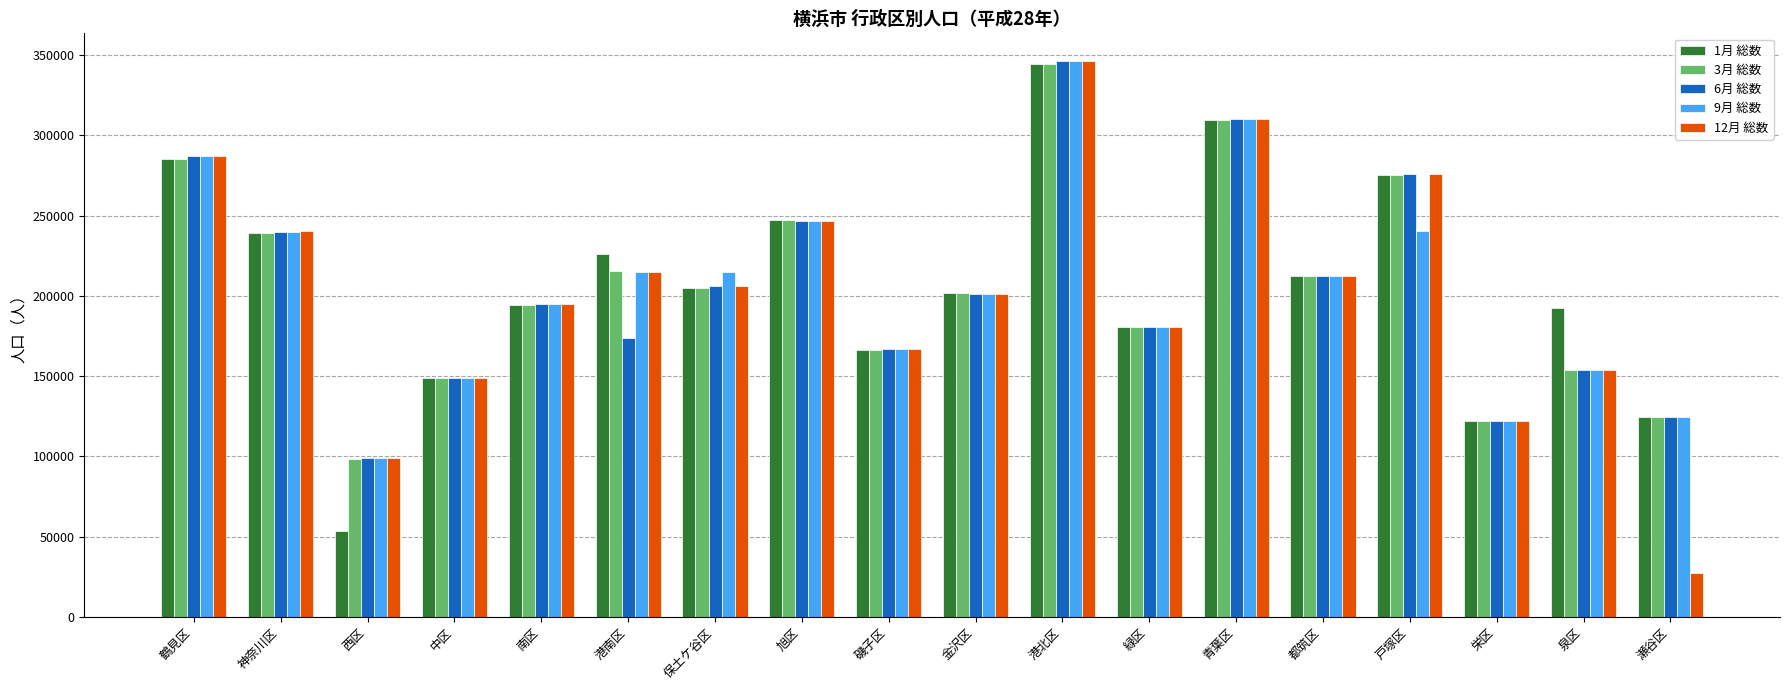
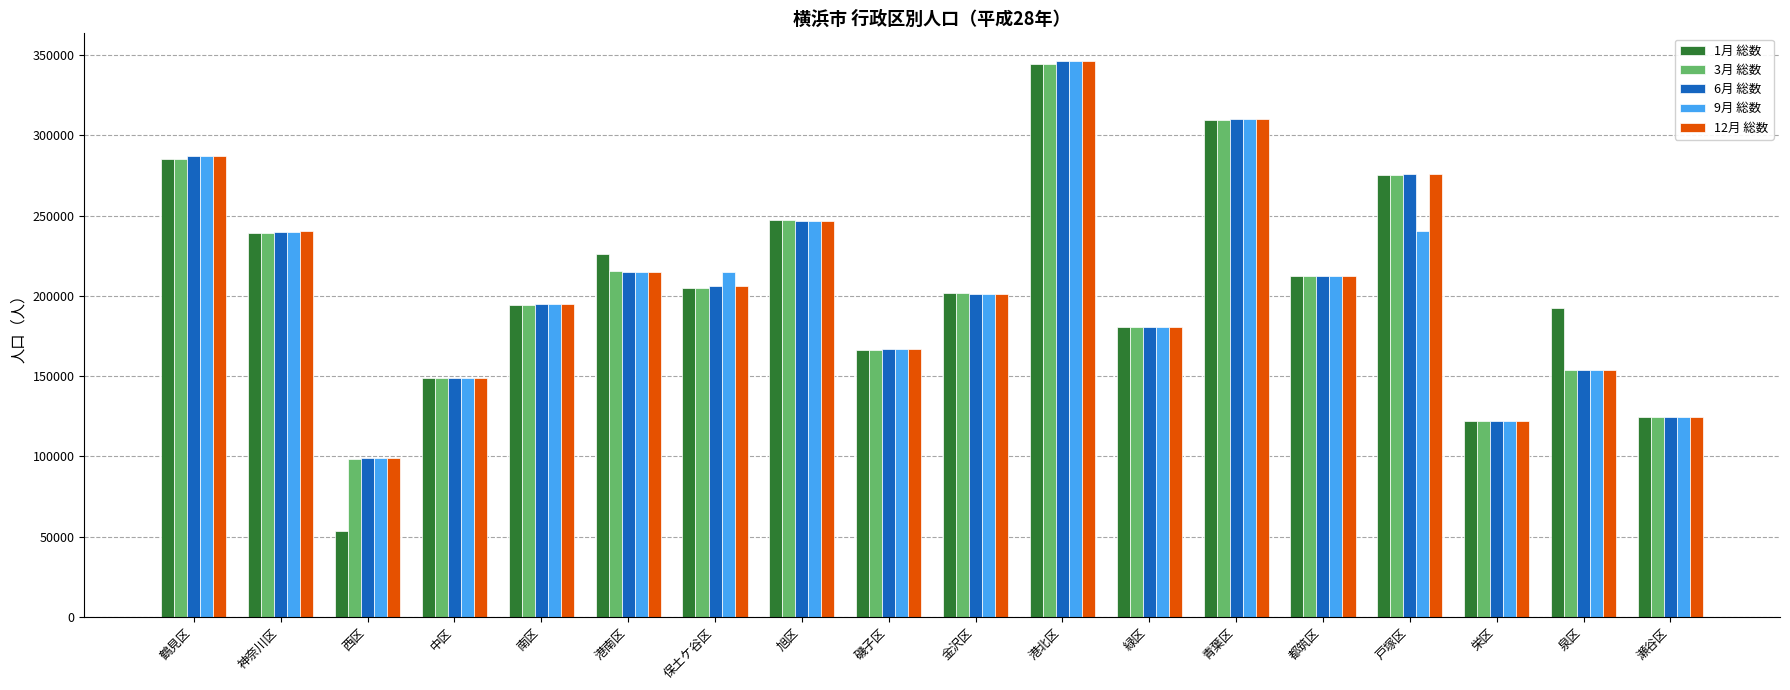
  {
    "1月 総数": {
      "鶴見区": 285000,
      "神奈川区": 239000,
      "西区": 53000,
      "中区": 149000,
      "南区": 195000,
      "港南区": 226000,
      "保土ケ谷区": 205000,
      "旭区": 247000,
      "磯子区": 166000,
      "金沢区": 202000,
      "港北区": 344000,
      "緑区": 180000,
      "青葉区": 310000,
      "都筑区": 212000,
      "戸塚区": 275000,
      "栄区": 122000,
      "泉区": 193000,
      "瀬谷区": 125000
    },
    "3月 総数": {
      "鶴見区": 285000,
      "神奈川区": 239000,
      "西区": 98000,
      "中区": 149000,
      "南区": 194000,
      "港南区": 215000,
      "保土ケ谷区": 205000,
      "旭区": 247000,
      "磯子区": 166000,
      "金沢区": 202000,
      "港北区": 344000,
      "緑区": 180000,
      "青葉区": 310000,
      "都筑区": 212000,
      "戸塚区": 275000,
      "栄区": 122000,
      "泉区": 154000,
      "瀬谷区": 124000
    },
    "6月 総数": {
      "鶴見区": 287000,
      "神奈川区": 240000,
      "西区": 99000,
      "中区": 149000,
      "南区": 195000,
-     "港南区": 174000,
+     "港南区": 215000,
      "保土ケ谷区": 206000,
      "旭区": 247000,
      "磯子区": 167000,
      "金沢区": 201000,
      "港北区": 346000,
      "緑区": 181000,
      "青葉区": 310000,
      "都筑区": 212000,
      "戸塚区": 276000,
      "栄区": 122000,
      "泉区": 154000,
      "瀬谷区": 124000
    },
    "9月 総数": {
      "鶴見区": 287000,
      "神奈川区": 240000,
      "西区": 99000,
      "中区": 149000,
      "南区": 195000,
      "港南区": 215000,
      "保土ケ谷区": 215000,
      "旭区": 247000,
      "磯子区": 167000,
      "金沢区": 201000,
      "港北区": 346000,
      "緑区": 181000,
      "青葉区": 310000,
      "都筑区": 212000,
      "戸塚区": 241000,
      "栄区": 122000,
      "泉区": 154000,
      "瀬谷区": 124000
    },
    "12月 総数": {
      "鶴見区": 287000,
      "神奈川区": 240000,
      "西区": 99000,
      "中区": 149000,
      "南区": 195000,
      "港南区": 215000,
      "保土ケ谷区": 206000,
      "旭区": 247000,
      "磯子区": 167000,
      "金沢区": 201000,
      "港北区": 346000,
      "緑区": 181000,
      "青葉区": 310000,
      "都筑区": 212000,
      "戸塚区": 276000,
      "栄区": 122000,
      "泉区": 154000,
-     "瀬谷区": 27000
+     "瀬谷区": 124000
    }
  }
